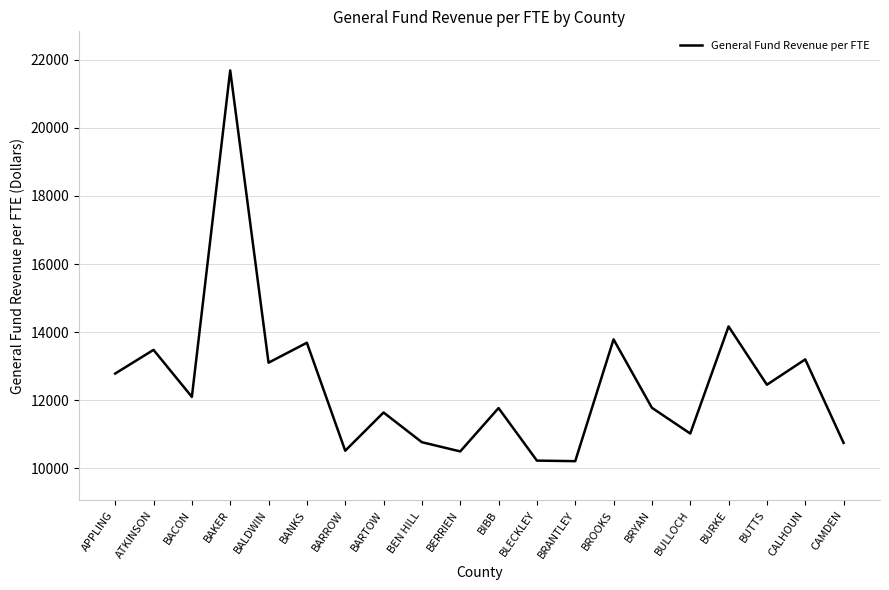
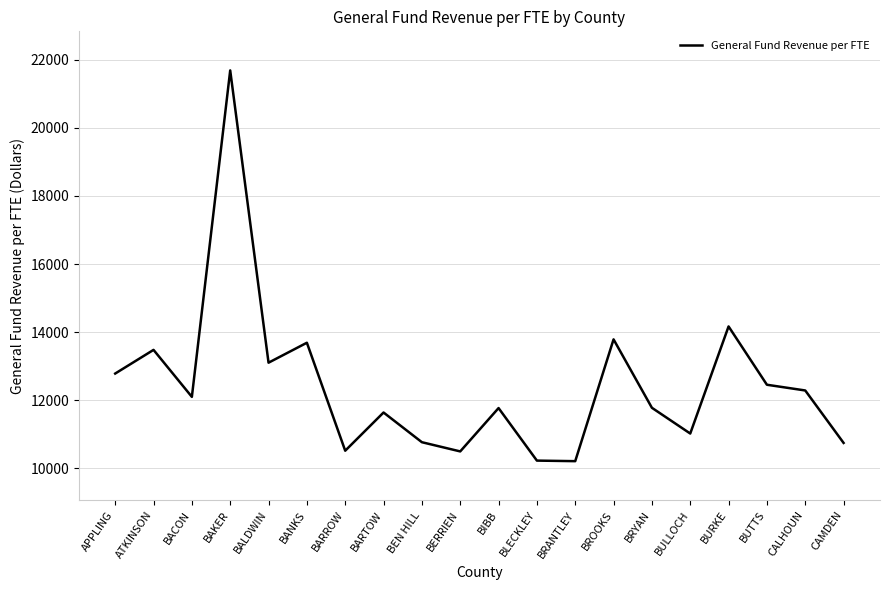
  {
    "APPLING": 12800,
    "ATKINSON": 13500,
    "BACON": 12100,
    "BAKER": 21700,
    "BALDWIN": 13100,
    "BANKS": 13700,
    "BARROW": 10500,
    "BARTOW": 11600,
    "BEN HILL": 10800,
    "BERRIEN": 10500,
    "BIBB": 11800,
    "BLECKLEY": 10200,
    "BRANTLEY": 10200,
    "BROOKS": 13800,
    "BRYAN": 11800,
    "BULLOCH": 11000,
    "BURKE": 14200,
    "BUTTS": 12500,
-   "CALHOUN": 13200,
+   "CALHOUN": 12300,
    "CAMDEN": 10700
  }
